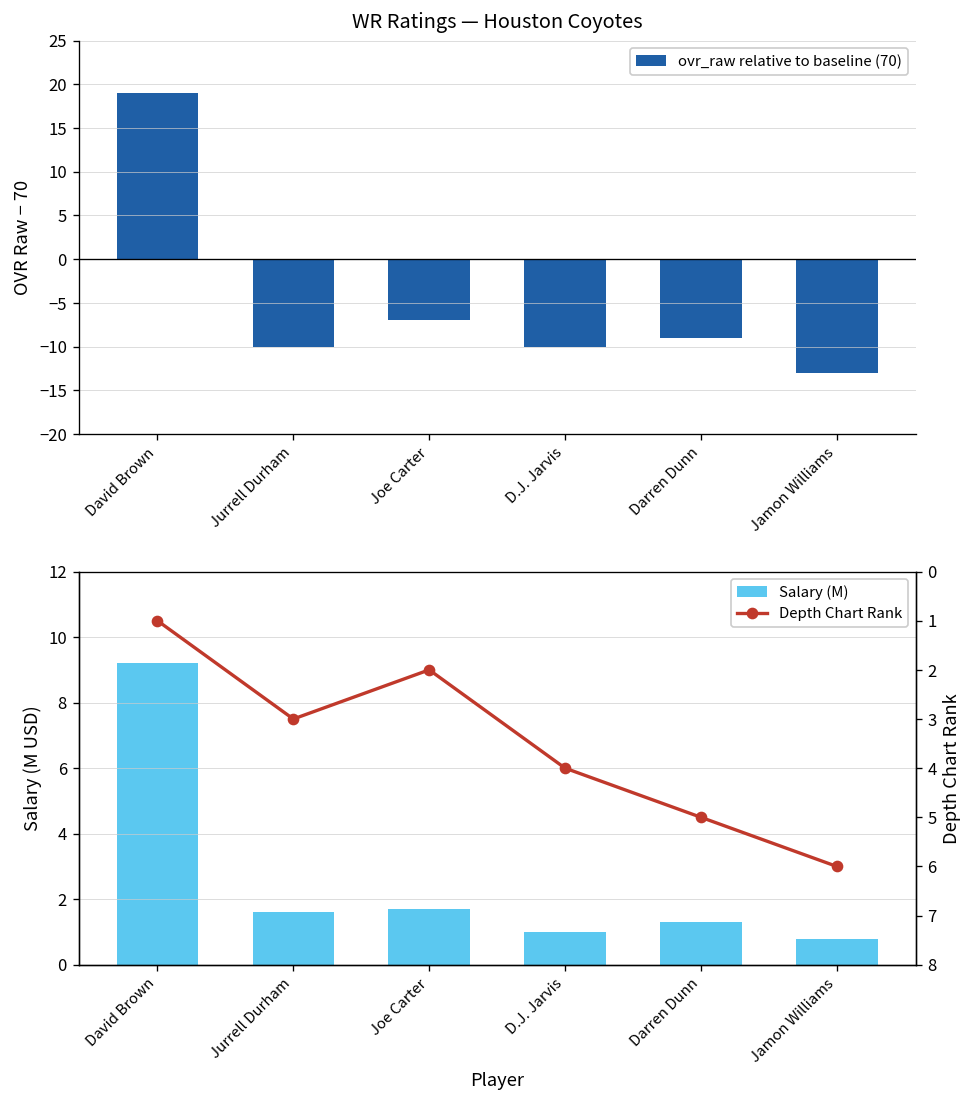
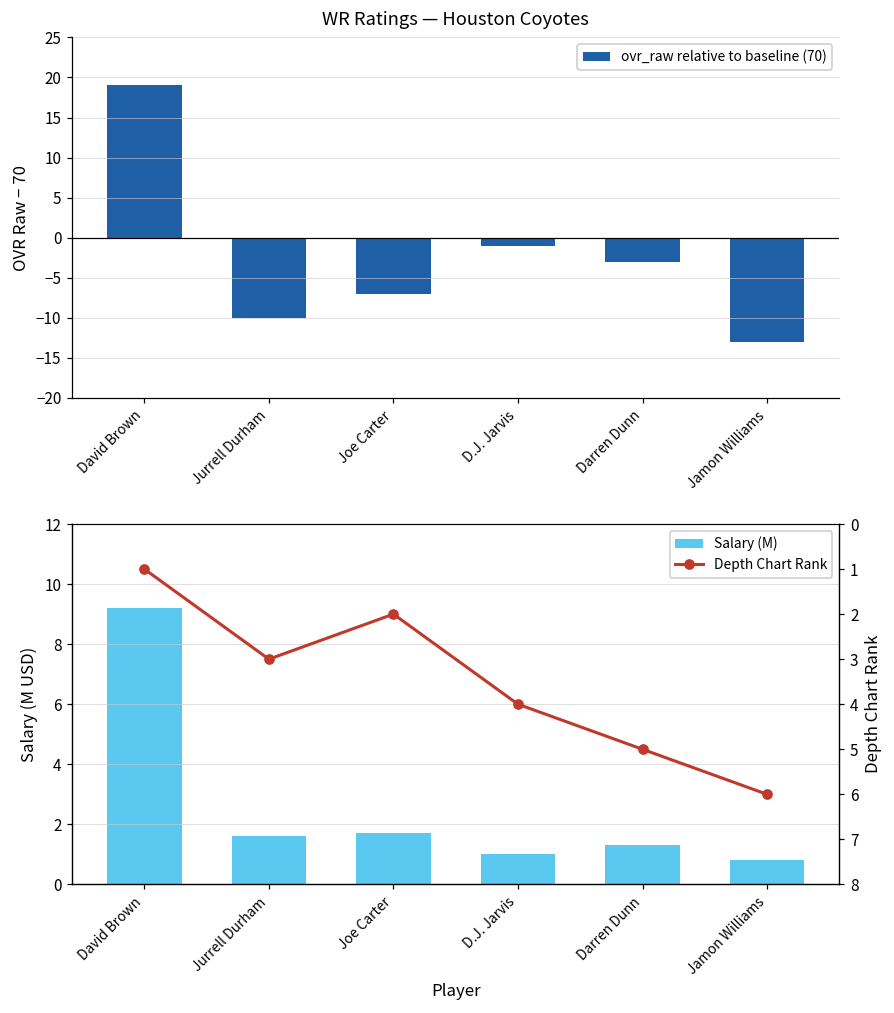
  {
    "WR Ratings — Houston Coyotes": {
      "David Brown": 19,
      "Jurrell Durham": -10,
      "Joe Carter": -7,
-     "D.J. Jarvis": -10,
-     "Darren Dunn": -9,
+     "D.J. Jarvis": -1,
+     "Darren Dunn": -3,
      "Jamon Williams": -13
    }
  }
